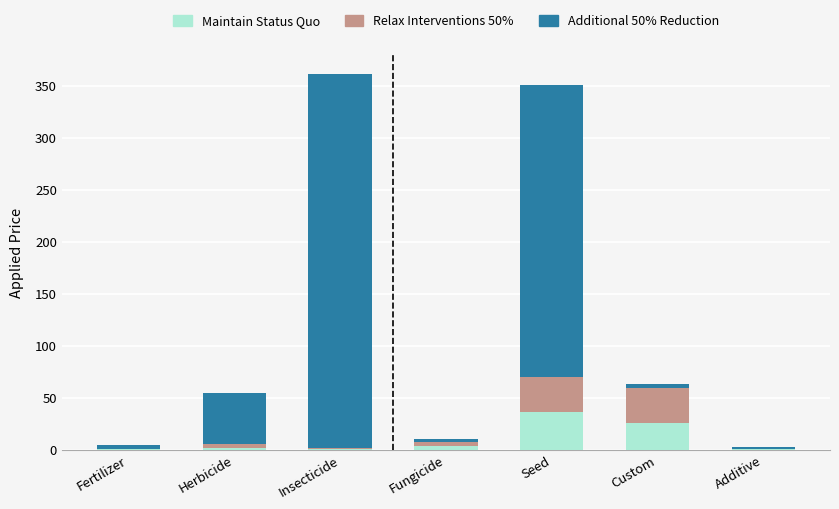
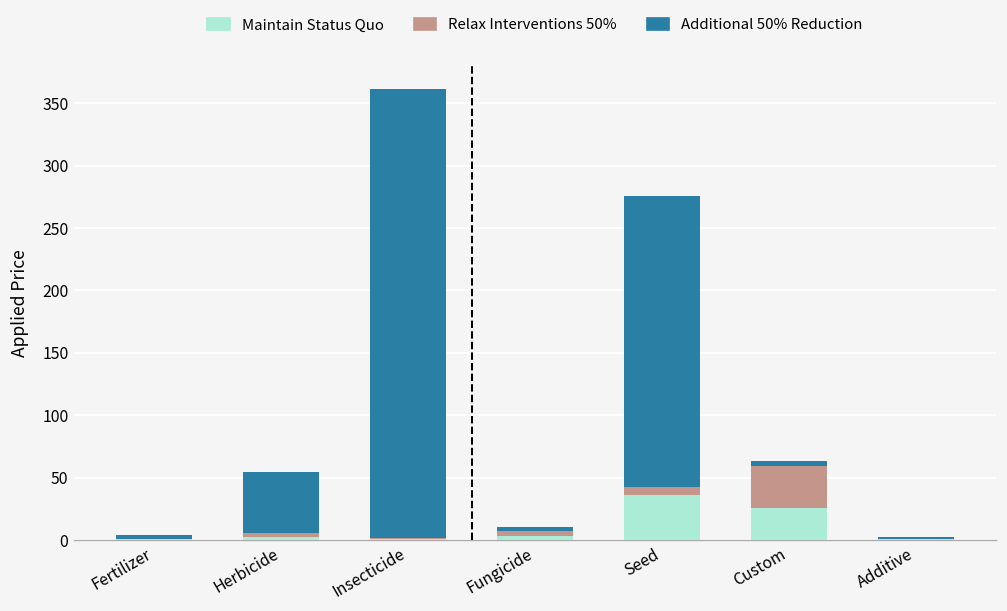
  {
    "Maintain Status Quo": {
      "Fungicide": 4,
      "Seed": 36,
      "Custom": 26
    },
    "Relax Interventions 50%": {
      "Herbicide": 4,
      "Fungicide": 4,
-     "Seed": 34,
+     "Seed": 6,
      "Custom": 34
    },
    "Additional 50% Reduction": {
      "Fertilizer": 3,
      "Herbicide": 49,
      "Insecticide": 360,
      "Fungicide": 4,
-     "Seed": 280,
+     "Seed": 234,
      "Custom": 4
    }
  }
